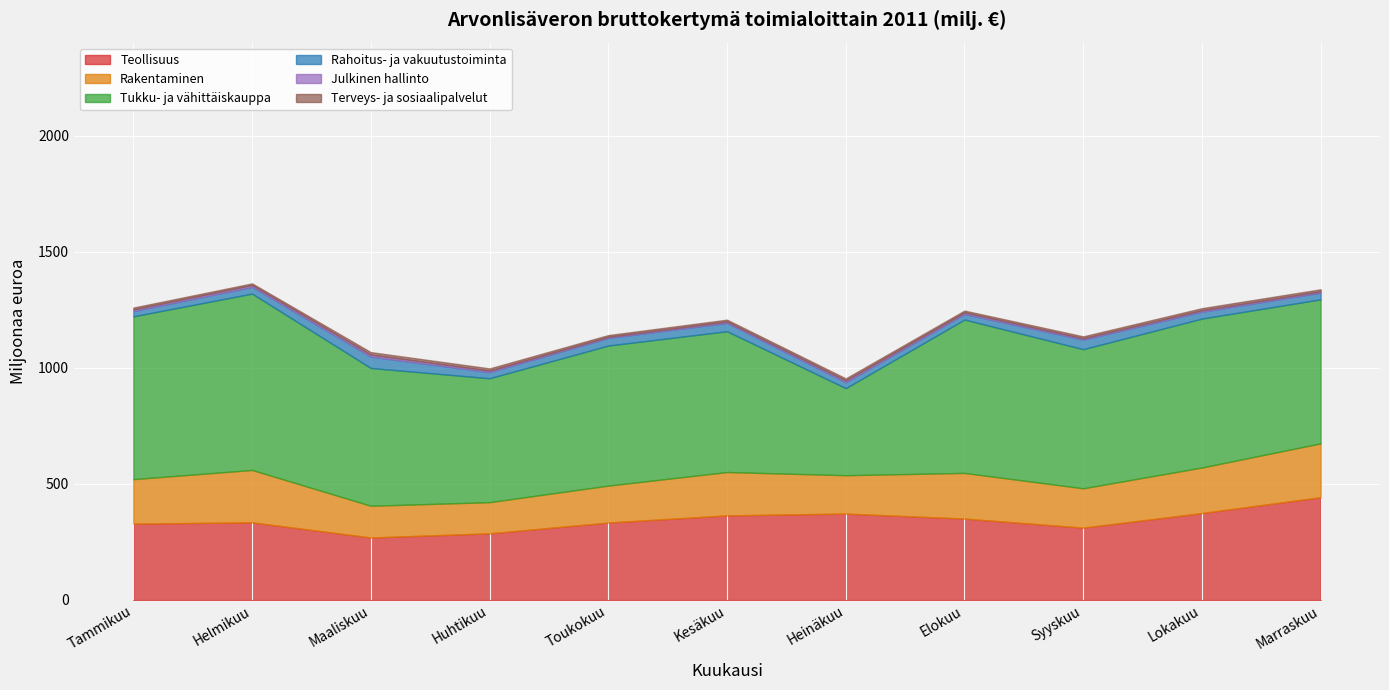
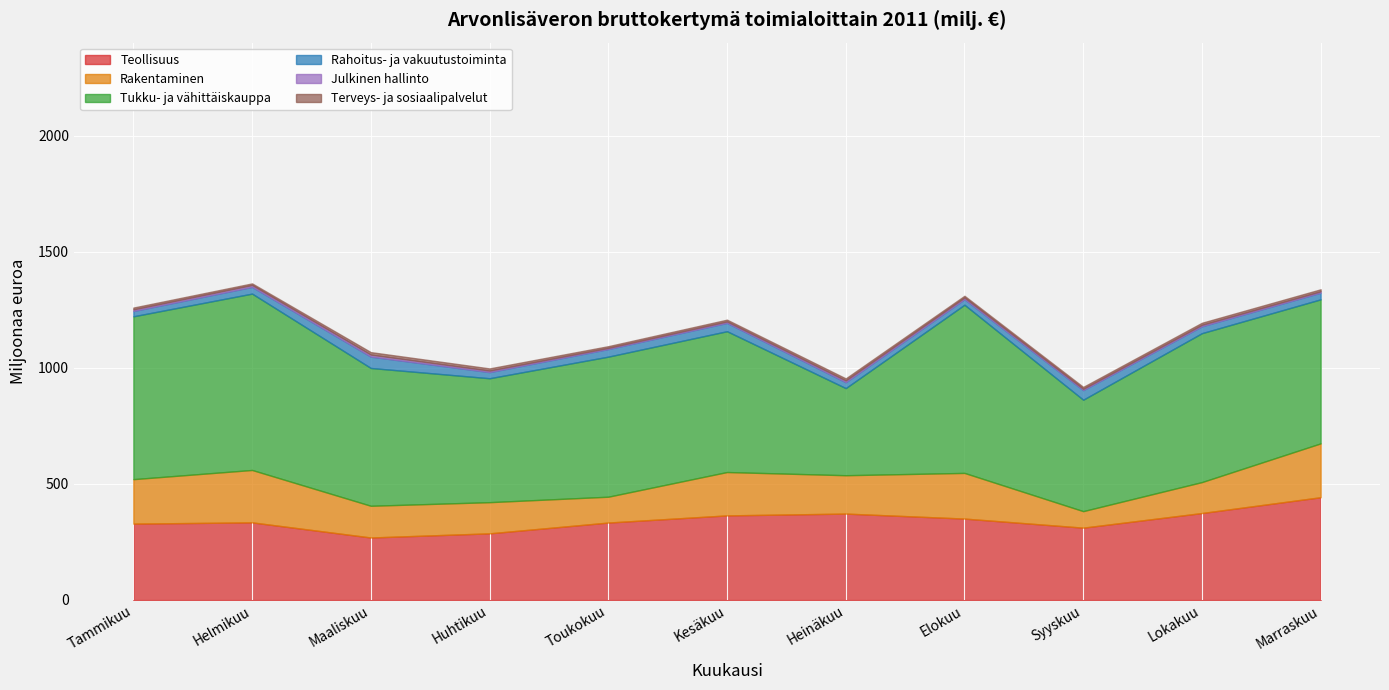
  {
    "Teollisuus": {
      "Tammikuu": 330,
      "Helmikuu": 330,
      "Maaliskuu": 270,
      "Huhtikuu": 290,
      "Toukokuu": 330,
      "Kesäkuu": 360,
      "Heinäkuu": 370,
      "Elokuu": 350,
      "Syyskuu": 310,
      "Lokakuu": 370,
      "Marraskuu": 440
    },
    "Rakentaminen": {
      "Tammikuu": 190,
      "Helmikuu": 230,
      "Maaliskuu": 140,
      "Huhtikuu": 130,
-     "Toukokuu": 160,
+     "Toukokuu": 110,
      "Kesäkuu": 190,
      "Heinäkuu": 170,
      "Elokuu": 200,
-     "Syyskuu": 170,
-     "Lokakuu": 200,
+     "Syyskuu": 70,
+     "Lokakuu": 130,
      "Marraskuu": 230
    },
    "Tukku- ja vähittäiskauppa": {
      "Tammikuu": 700,
      "Helmikuu": 760,
      "Maaliskuu": 590,
      "Huhtikuu": 530,
      "Toukokuu": 600,
      "Kesäkuu": 610,
      "Heinäkuu": 380,
-     "Elokuu": 660,
-     "Syyskuu": 600,
+     "Elokuu": 720,
+     "Syyskuu": 480,
      "Lokakuu": 640,
      "Marraskuu": 620
    }
  }
